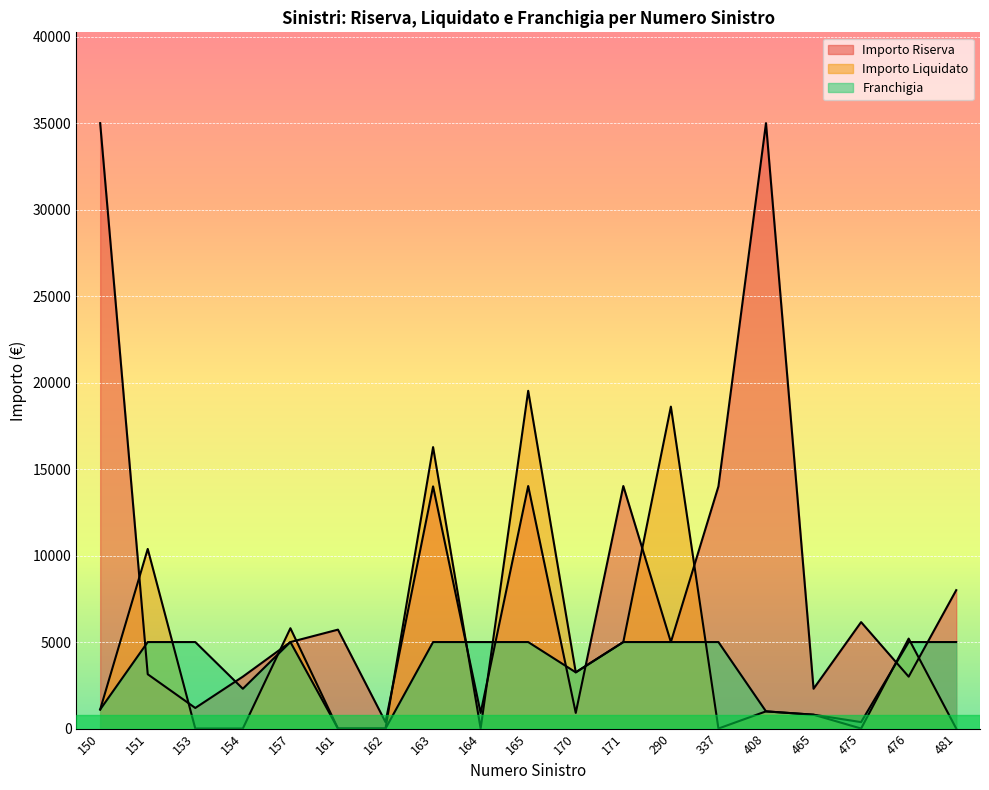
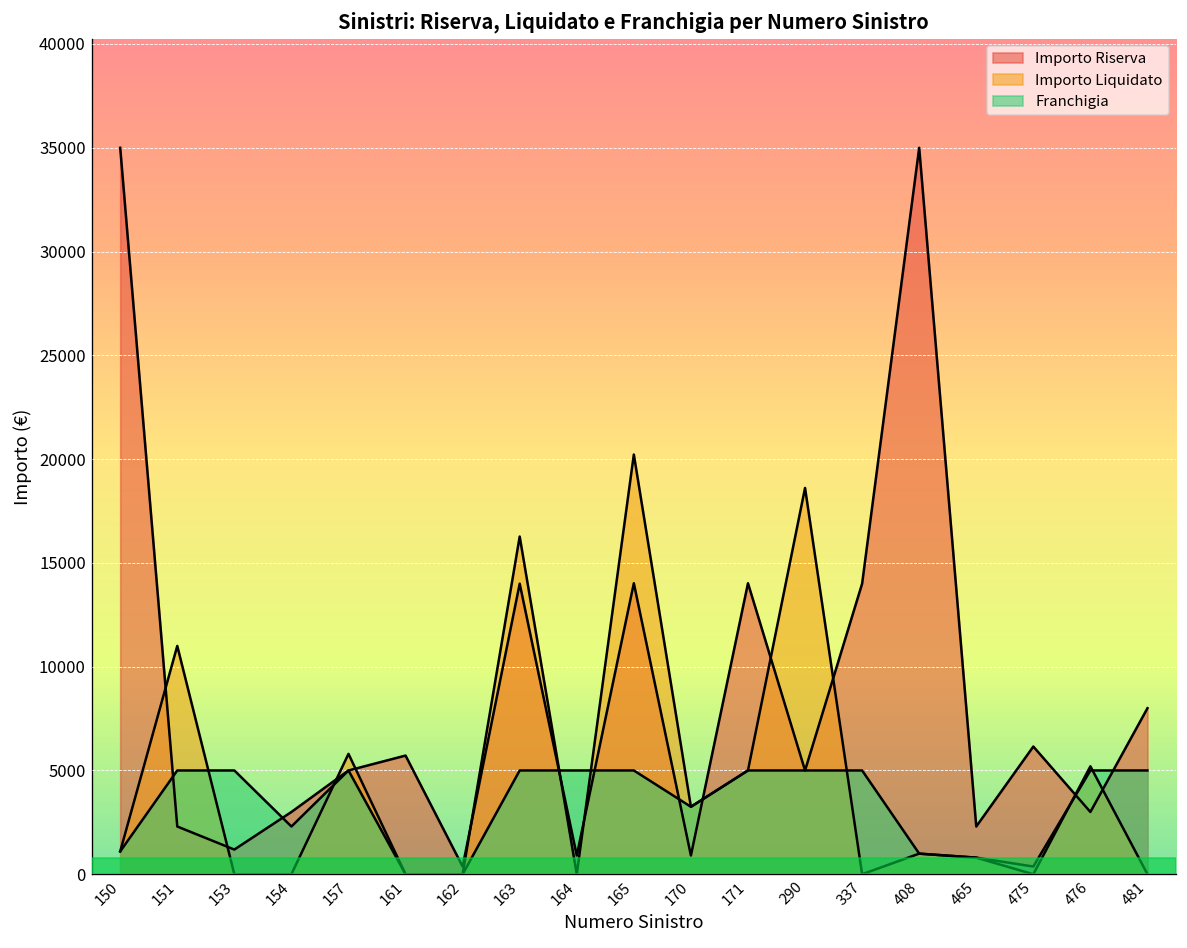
  {
    "Importo Riserva": {
      "150": 35000,
-     "151": 3100,
+     "151": 2300,
      "153": 1200,
      "154": 3000,
      "161": 5700,
      "163": 14000,
      "164": 900,
      "165": 14000,
      "170": 900,
      "171": 14000,
      "337": 14000,
      "408": 35000,
      "465": 2300,
      "475": 6200,
      "476": 3000,
      "481": 8000
    },
    "Importo Liquidato": {
-     "151": 10400,
+     "151": 11000,
      "157": 5800,
      "163": 16300,
-     "165": 19500,
+     "165": 20200,
      "290": 18600,
      "476": 5200
    },
    "Franchigia": {
      "151": 5000,
      "153": 5000,
      "154": 2300,
      "163": 5000,
      "164": 5000,
      "165": 5000,
      "337": 5000,
      "476": 5000,
      "481": 5000
    }
  }
